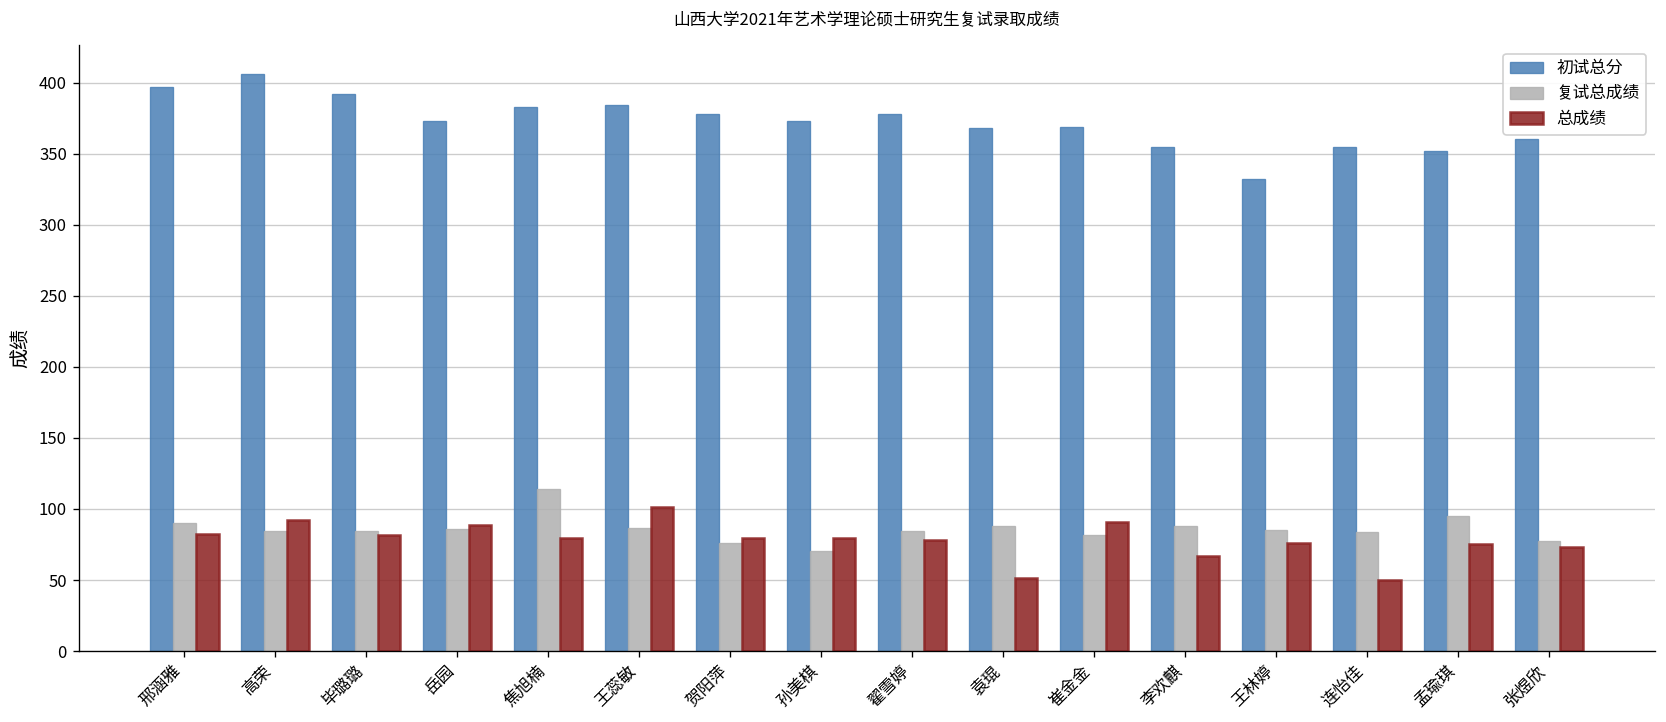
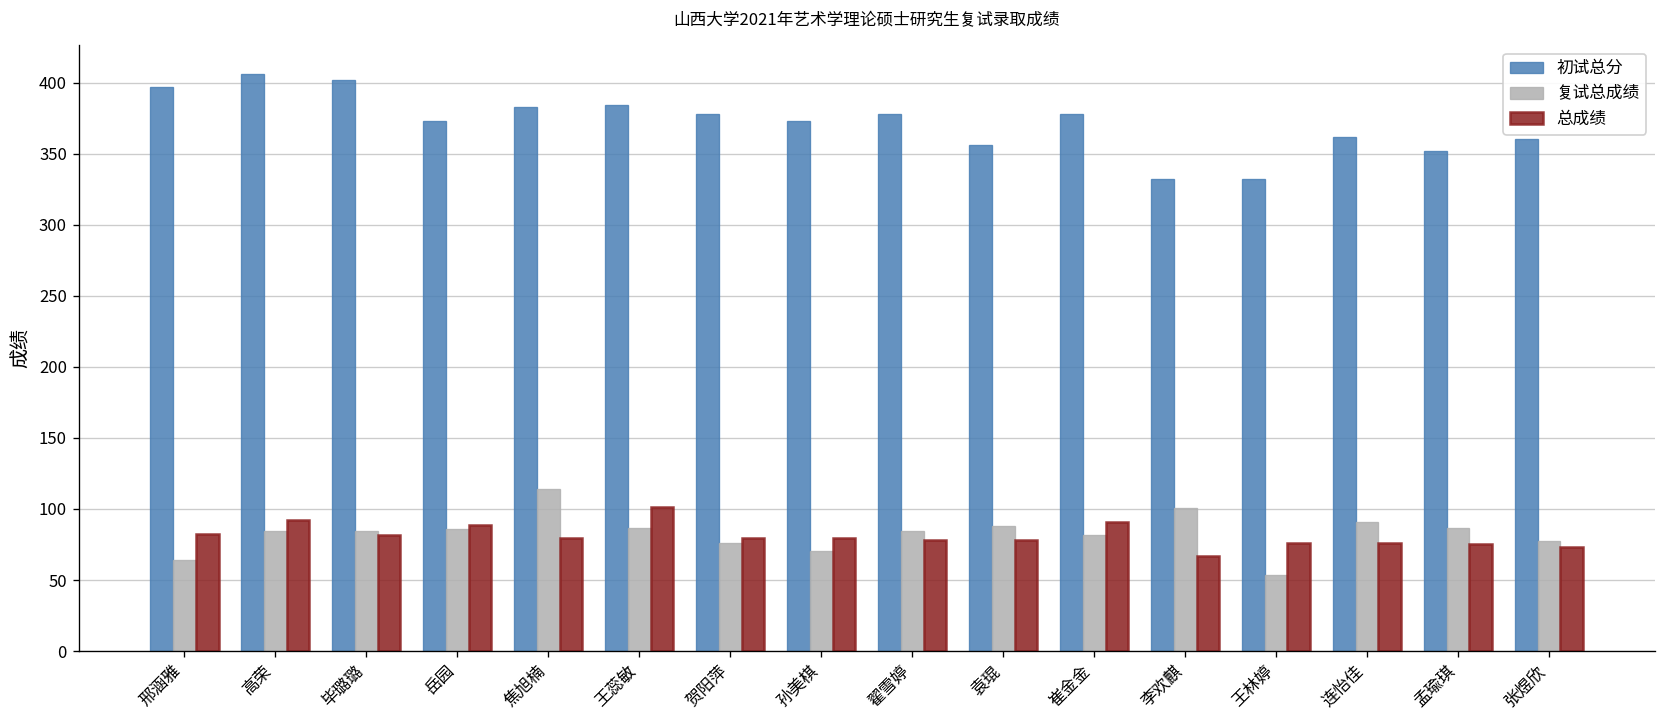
  {
    "初试总分": {
      "邢涵雅": 397,
      "高荣": 406,
-     "毕璐璐": 392,
+     "毕璐璐": 402,
      "岳园": 373,
      "焦旭楠": 383,
      "王蕊敏": 384,
      "贺阳萍": 378,
      "孙美棋": 373,
      "翟雪婷": 378,
-     "袁琨": 368,
-     "崔金金": 369,
-     "李欢麒": 355,
+     "袁琨": 356,
+     "崔金金": 378,
+     "李欢麒": 332,
      "王林婷": 332,
-     "连怡佳": 355,
+     "连怡佳": 362,
      "孟瑜琪": 352,
      "张煜欣": 360
    },
    "复试总成绩": {
-     "邢涵雅": 90,
+     "邢涵雅": 64,
      "高荣": 85,
      "毕璐璐": 85,
      "岳园": 86,
      "焦旭楠": 114,
      "王蕊敏": 87,
      "贺阳萍": 76,
      "孙美棋": 70,
      "翟雪婷": 84,
      "袁琨": 88,
      "崔金金": 82,
-     "李欢麒": 88,
-     "王林婷": 85,
-     "连怡佳": 84,
-     "孟瑜琪": 95,
+     "李欢麒": 101,
+     "王林婷": 54,
+     "连怡佳": 91,
+     "孟瑜琪": 87,
      "张煜欣": 77
    },
    "总成绩": {
      "邢涵雅": 83,
      "高荣": 93,
      "毕璐璐": 82,
      "岳园": 88,
      "焦旭楠": 80,
      "王蕊敏": 101,
      "贺阳萍": 80,
      "孙美棋": 79,
      "翟雪婷": 78,
-     "袁琨": 51,
+     "袁琨": 78,
      "崔金金": 91,
      "李欢麒": 67,
      "王林婷": 76,
-     "连怡佳": 50,
+     "连怡佳": 76,
      "孟瑜琪": 75,
      "张煜欣": 74
    }
  }
